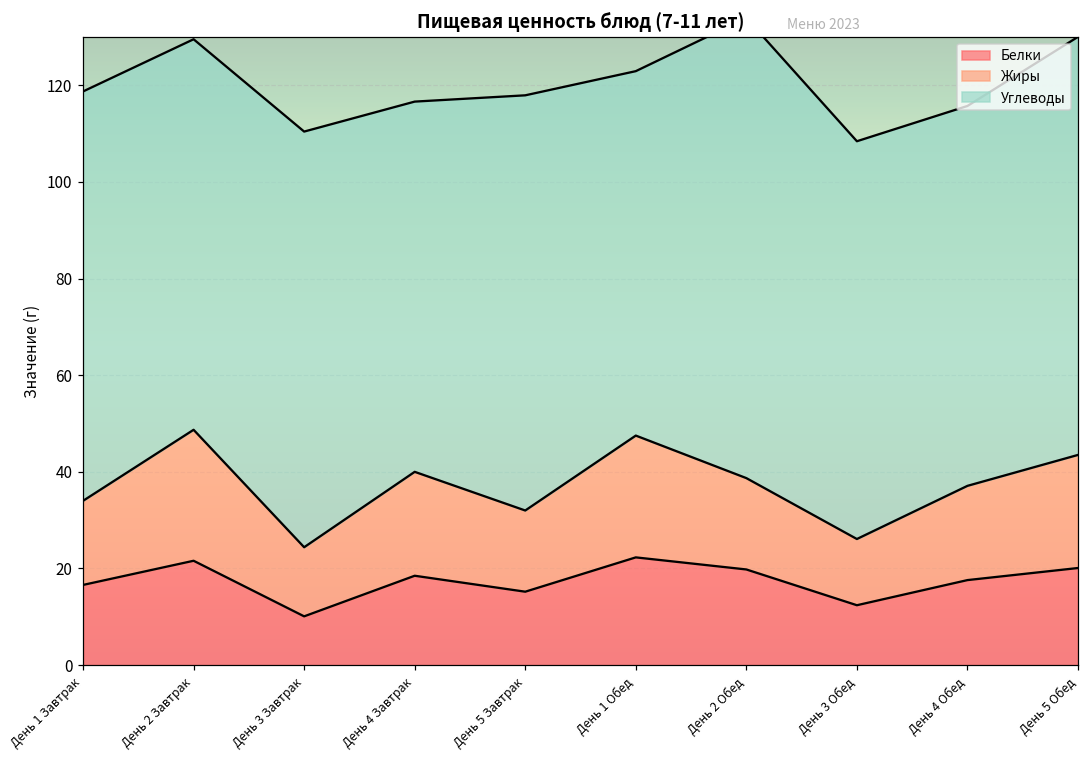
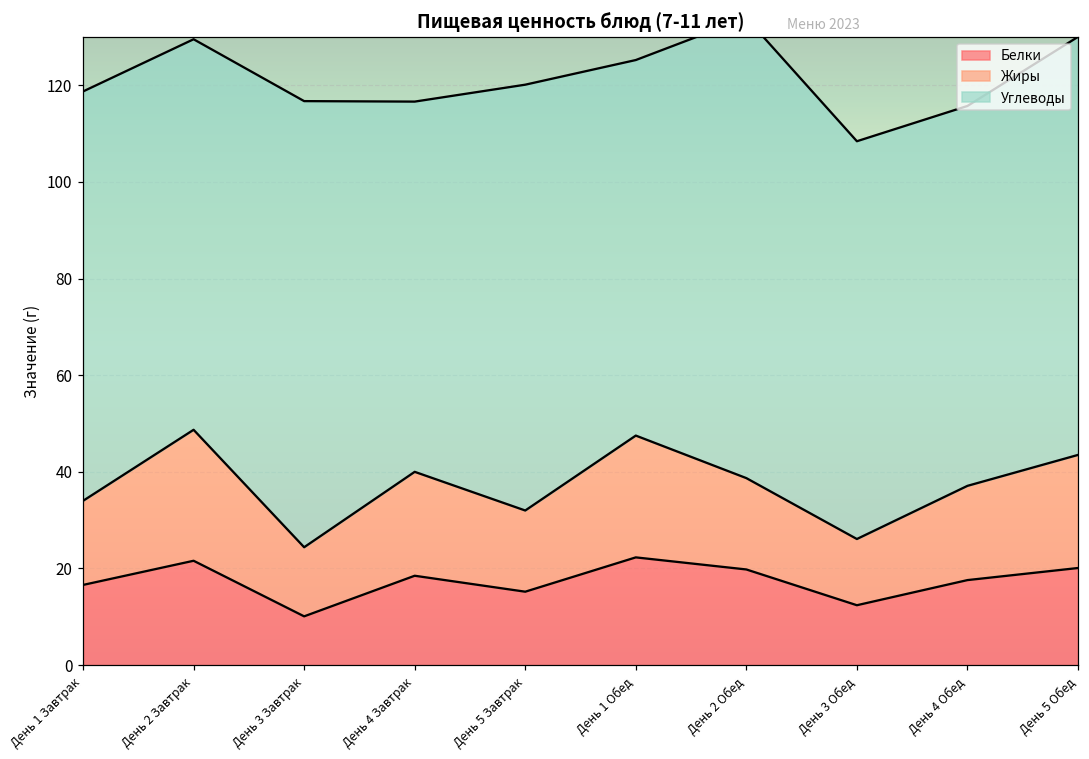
  {
    "Углеводы": {
      "День 1 Завтрак": 85,
      "День 2 Завтрак": 81,
-     "День 3 Завтрак": 86,
+     "День 3 Завтрак": 92,
      "День 4 Завтрак": 77,
-     "День 5 Завтрак": 86,
-     "День 1 Обед": 75,
+     "День 5 Завтрак": 88,
+     "День 1 Обед": 78,
      "День 3 Обед": 82,
      "День 5 Обед": 87
    }
  }
